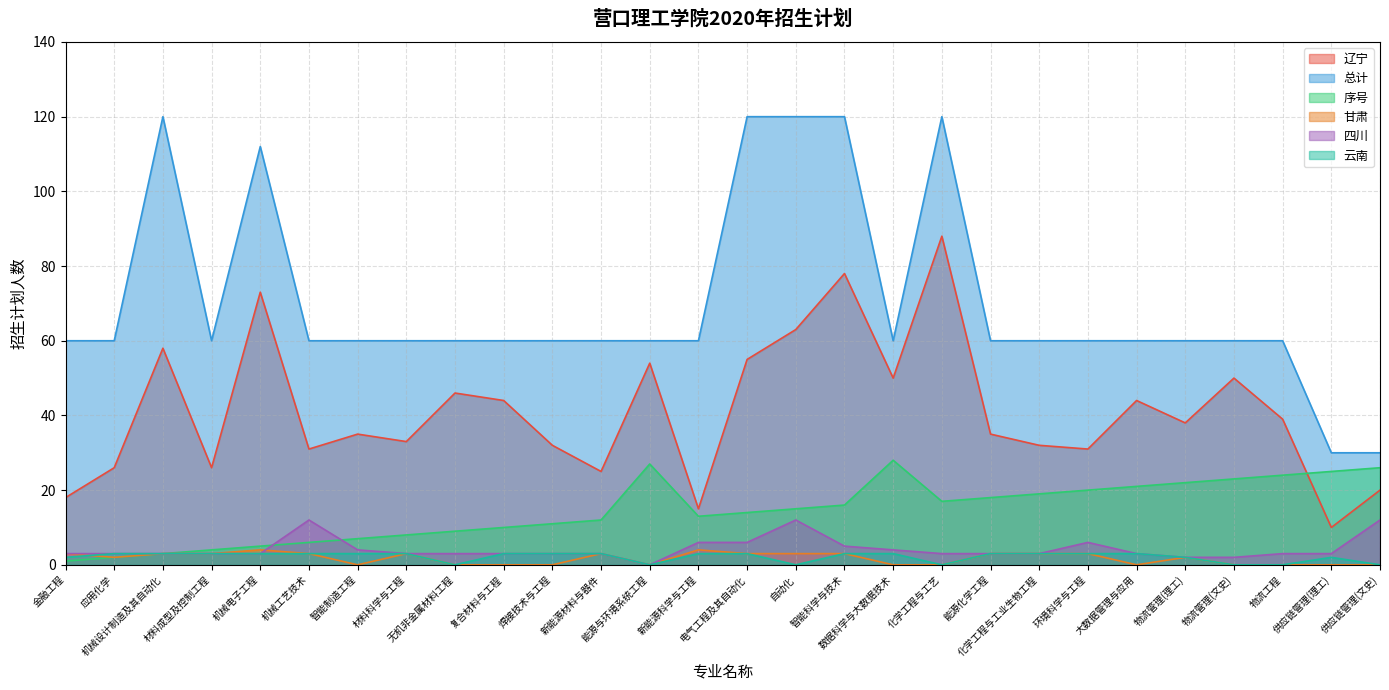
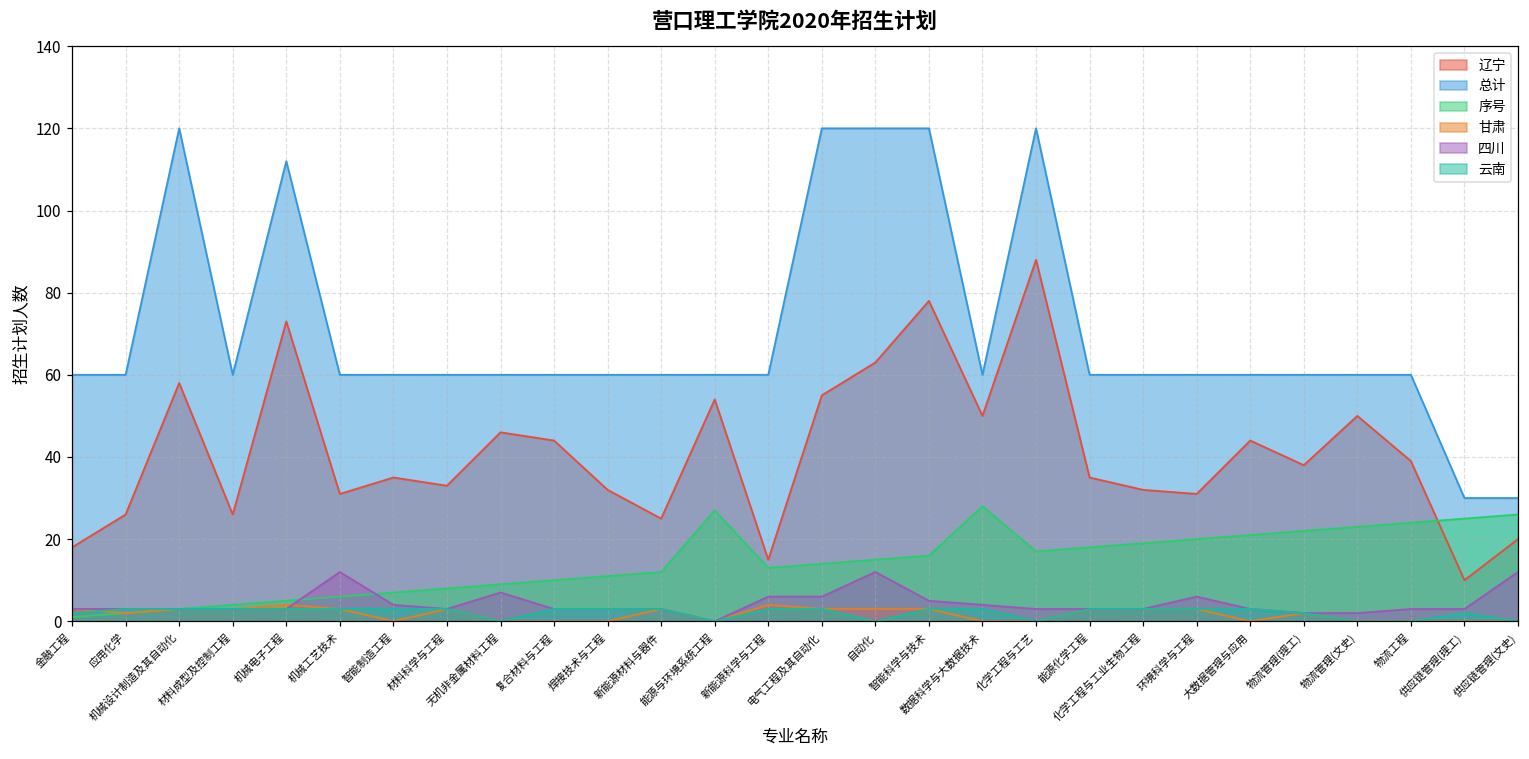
  {
    "四川": {
      "机械工艺技术": 12,
      "智能制造工程": 4,
-     "无机非金属材料工程": 3,
+     "无机非金属材料工程": 7,
      "新能源科学与工程": 6,
      "电气工程及其自动化": 6,
      "自动化": 12,
      "智能科学与技术": 5,
      "数据科学与大数据技术": 4,
      "化学工程与工艺": 3,
      "环境科学与工程": 6,
      "物流管理(文史)": 2,
      "物流工程": 3,
      "供应链管理(理工)": 3,
      "供应链管理(文史)": 12
    }
  }
